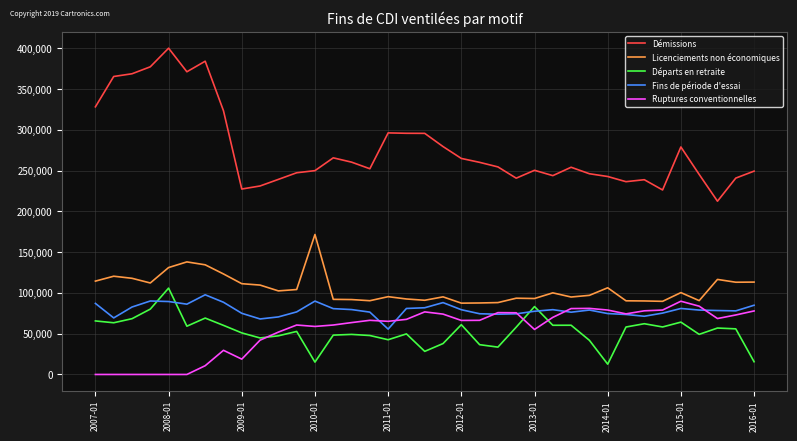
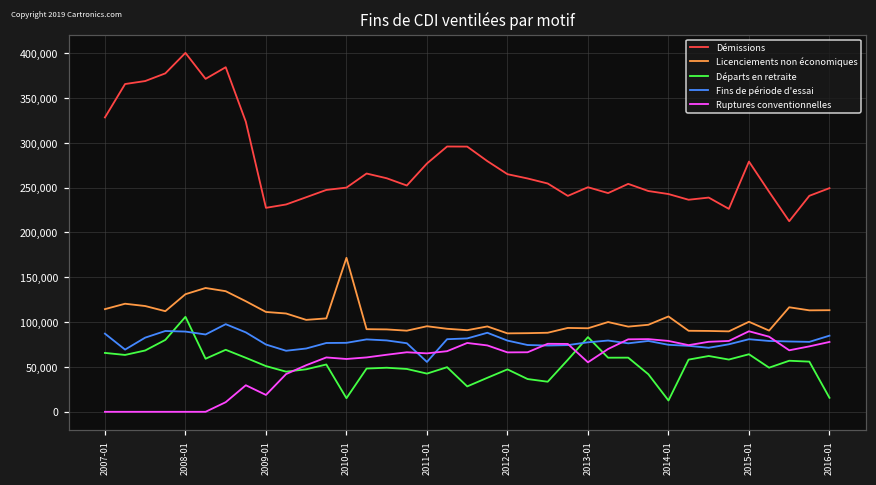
  {
    "Démissions": {
      "2007-01": "330,000",
      "2008-01": "400,000",
      "2009-01": "230,000",
      "2010-01": "250,000",
-     "2011-01": "300,000",
+     "2011-01": "280,000",
      "2012-01": "270,000",
      "2013-01": "250,000",
      "2014-01": "240,000",
      "2015-01": "280,000",
      "2016-01": "250,000"
    },
    "Licenciements non économiques": {
      "2007-01": "110,000",
      "2008-01": "130,000",
      "2009-01": "110,000",
      "2010-01": "170,000",
      "2011-01": "100,000",
      "2012-01": "90,000",
      "2013-01": "90,000",
      "2014-01": "110,000",
      "2015-01": "100,000",
      "2016-01": "110,000"
    },
    "Départs en retraite": {
      "2007-01": "70,000",
      "2008-01": "110,000",
      "2009-01": "50,000",
      "2010-01": "20,000",
      "2011-01": "40,000",
-     "2012-01": "60,000",
+     "2012-01": "50,000",
      "2013-01": "80,000",
      "2014-01": "10,000",
      "2015-01": "60,000",
      "2016-01": "20,000"
    },
    "Fins de période d'essai": {
      "2007-01": "90,000",
      "2008-01": "90,000",
      "2009-01": "80,000",
-     "2010-01": "90,000",
+     "2010-01": "80,000",
      "2011-01": "60,000",
      "2012-01": "80,000",
      "2013-01": "80,000",
      "2014-01": "70,000",
      "2015-01": "80,000",
      "2016-01": "80,000"
    },
    "Ruptures conventionnelles": {
      "2007-01": "0",
      "2008-01": "0",
      "2009-01": "20,000",
      "2010-01": "60,000",
      "2011-01": "70,000",
      "2012-01": "70,000",
      "2013-01": "60,000",
      "2014-01": "80,000",
      "2015-01": "90,000",
      "2016-01": "80,000"
    }
  }
